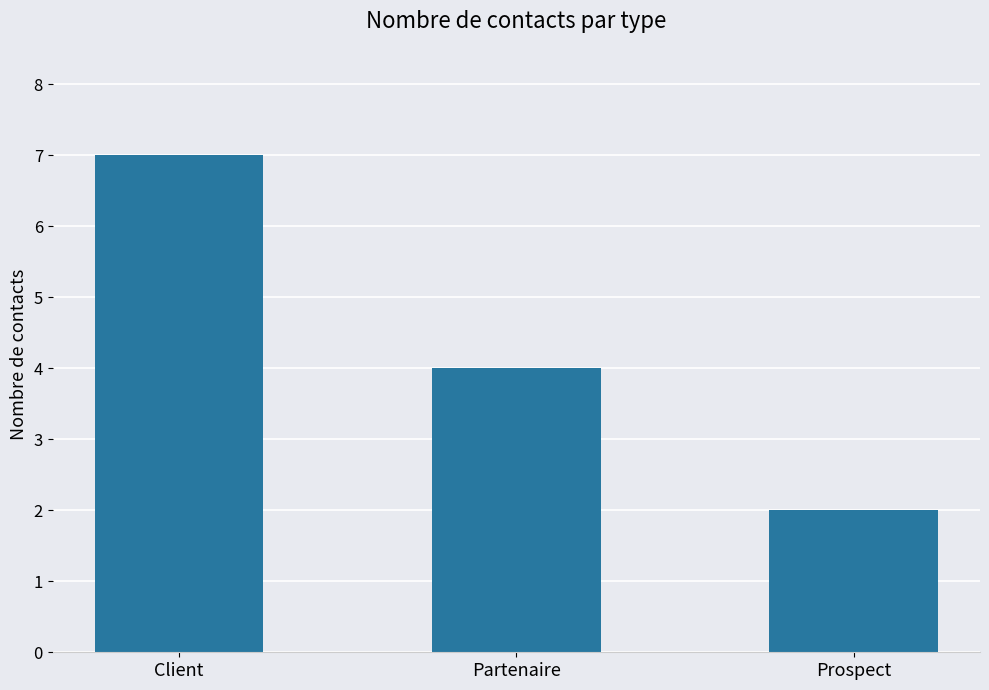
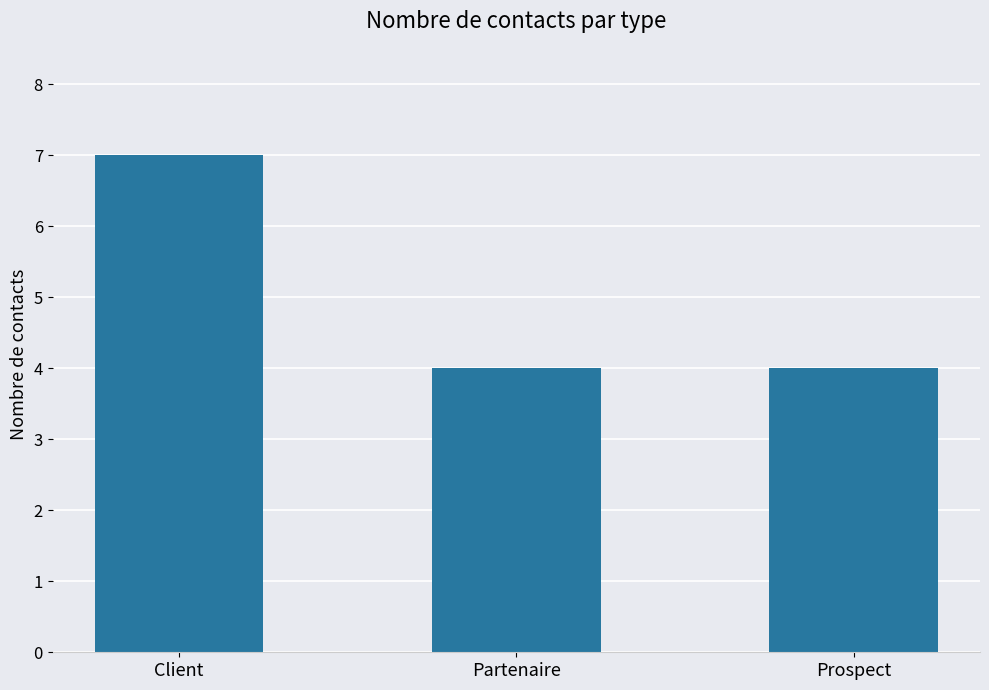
  {
    "Client": 7,
    "Partenaire": 4,
-   "Prospect": 2
+   "Prospect": 4
  }
